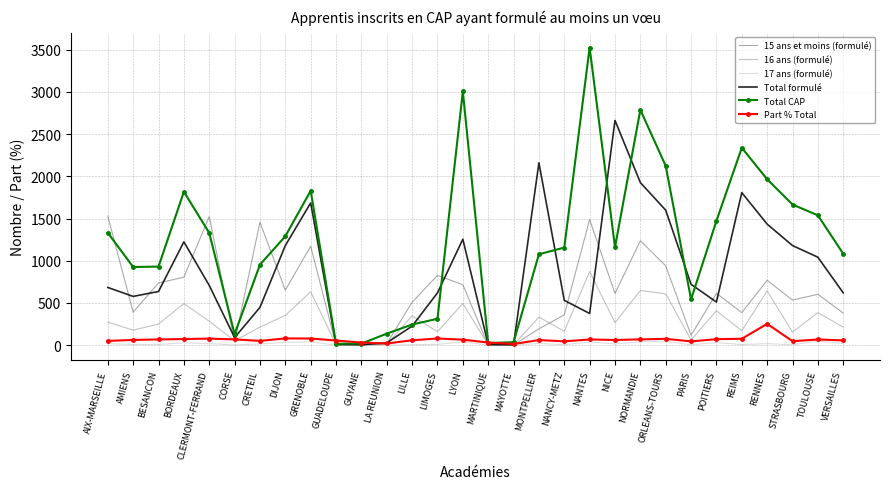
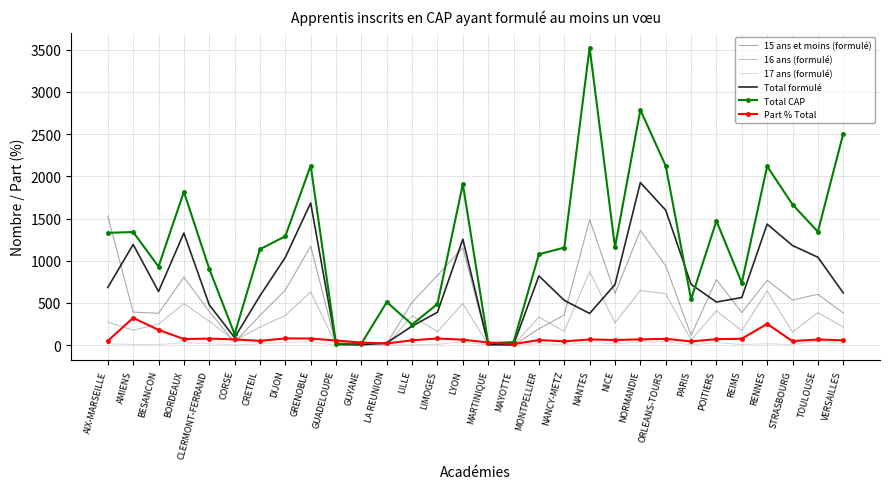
  {
    "15 ans et moins (formulé)": {
      "AIX-MARSEILLE": 1500,
      "AMIENS": 400,
-     "BESANCON": 700,
+     "BESANCON": 400,
      "BORDEAUX": 800,
-     "CLERMONT-FERRAND": 1500,
-     "CRETEIL": 1500,
+     "CLERMONT-FERRAND": 400,
+     "CRETEIL": 400,
      "DIJON": 700,
      "GRENOBLE": 1200,
      "LILLE": 500,
      "LIMOGES": 800,
-     "LYON": 700,
+     "LYON": 1200,
      "MONTPELLIER": 200,
      "NANCY-METZ": 400,
      "NANTES": 1500,
      "NICE": 600,
-     "NORMANDIE": 1200,
+     "NORMANDIE": 1400,
      "ORLEANS-TOURS": 900,
      "PARIS": 100,
-     "POITIERS": 600,
+     "POITIERS": 800,
      "REIMS": 400,
      "RENNES": 800,
      "STRASBOURG": 500,
      "TOULOUSE": 600,
      "VERSAILLES": 400
    },
    "Total formulé": {
      "AIX-MARSEILLE": 700,
-     "AMIENS": 600,
+     "AMIENS": 1200,
      "BESANCON": 600,
-     "BORDEAUX": 1200,
-     "CLERMONT-FERRAND": 700,
-     "CRETEIL": 400,
-     "DIJON": 1200,
+     "BORDEAUX": 1300,
+     "CLERMONT-FERRAND": 500,
+     "CRETEIL": 600,
+     "DIJON": 1000,
      "GRENOBLE": 1700,
-     "LIMOGES": 600,
+     "LIMOGES": 400,
      "LYON": 1300,
-     "MONTPELLIER": 2200,
+     "MONTPELLIER": 800,
      "NANCY-METZ": 500,
      "NANTES": 400,
-     "NICE": 2700,
+     "NICE": 700,
      "NORMANDIE": 1900,
      "ORLEANS-TOURS": 1600,
      "PARIS": 700,
      "POITIERS": 500,
-     "REIMS": 1800,
+     "REIMS": 600,
      "RENNES": 1400,
      "STRASBOURG": 1200,
      "TOULOUSE": 1000,
      "VERSAILLES": 600
    },
    "Total CAP": {
      "AIX-MARSEILLE": 1300,
-     "AMIENS": 900,
+     "AMIENS": 1300,
      "BESANCON": 900,
      "BORDEAUX": 1800,
-     "CLERMONT-FERRAND": 1300,
+     "CLERMONT-FERRAND": 900,
      "CORSE": 100,
-     "CRETEIL": 1000,
+     "CRETEIL": 1100,
      "DIJON": 1300,
-     "GRENOBLE": 1800,
-     "LA REUNION": 100,
-     "LIMOGES": 300,
-     "LYON": 3000,
+     "GRENOBLE": 2100,
+     "LA REUNION": 500,
+     "LIMOGES": 500,
+     "LYON": 1900,
      "MONTPELLIER": 1100,
      "NANCY-METZ": 1200,
      "NANTES": 3500,
      "NICE": 1200,
      "NORMANDIE": 2800,
      "ORLEANS-TOURS": 2100,
      "PARIS": 500,
      "POITIERS": 1500,
-     "REIMS": 2300,
-     "RENNES": 2000,
+     "REIMS": 700,
+     "RENNES": 2100,
      "STRASBOURG": 1700,
-     "TOULOUSE": 1500,
-     "VERSAILLES": 1100
+     "TOULOUSE": 1300,
+     "VERSAILLES": 2500
    },
    "Part % Total": {
      "AIX-MARSEILLE": 100,
-     "AMIENS": 100,
-     "BESANCON": 100,
+     "AMIENS": 300,
+     "BESANCON": 200,
      "BORDEAUX": 100,
      "CLERMONT-FERRAND": 100,
      "CRETEIL": 100,
      "DIJON": 100,
      "GRENOBLE": 100,
      "GUADELOUPE": 100,
      "LILLE": 100,
      "LIMOGES": 100,
      "MONTPELLIER": 100,
      "NANCY-METZ": 0,
      "NICE": 100,
      "POITIERS": 100,
      "REIMS": 100,
      "RENNES": 300,
      "STRASBOURG": 0,
      "VERSAILLES": 100
    }
  }
